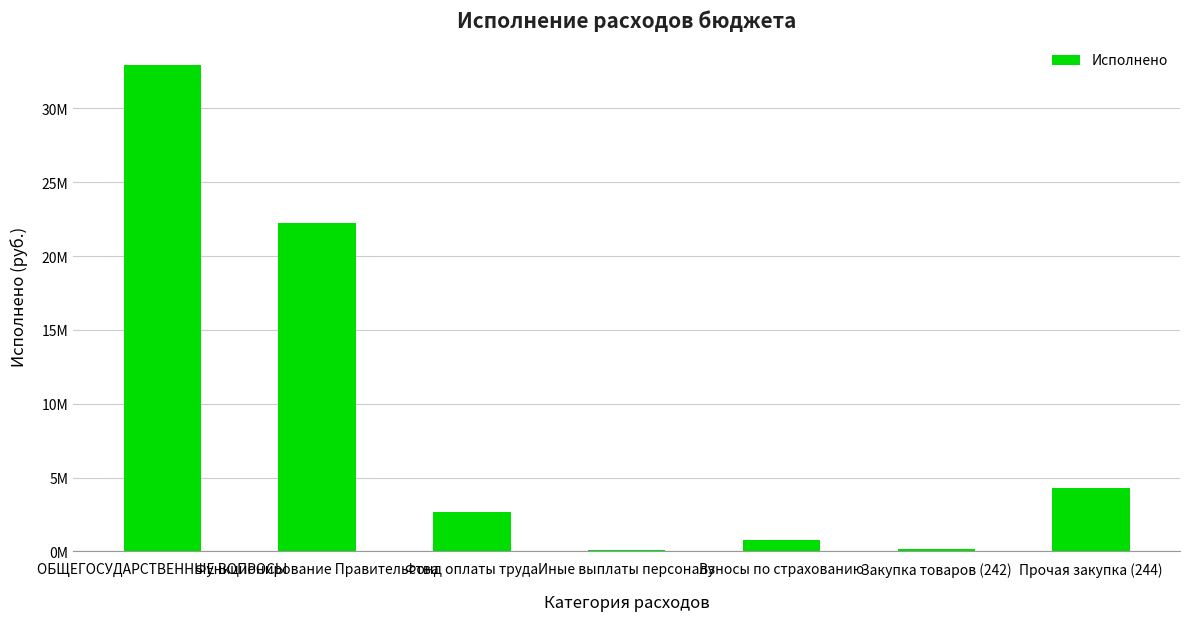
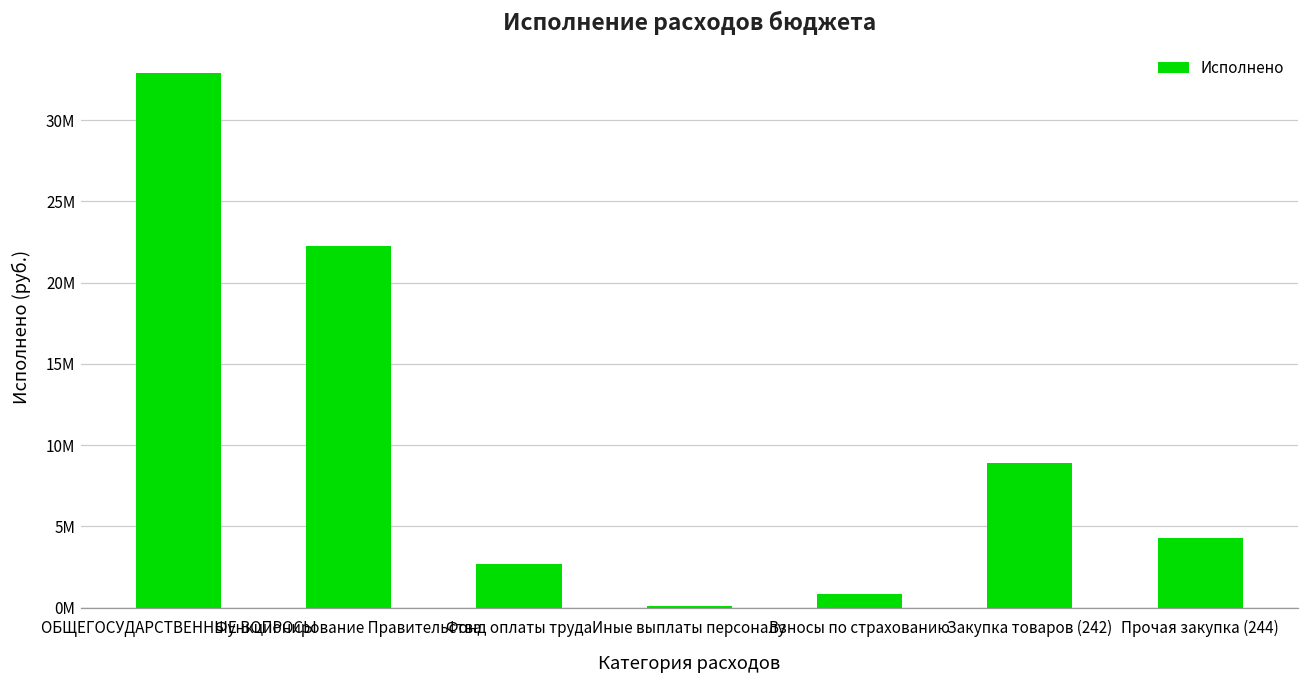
  {
    "Взносы по страхованию": 800000,
-   "Закупка товаров (242)": 100000,
+   "Закупка товаров (242)": 8900000,
    "Прочая закупка (244)": 4300000
  }
